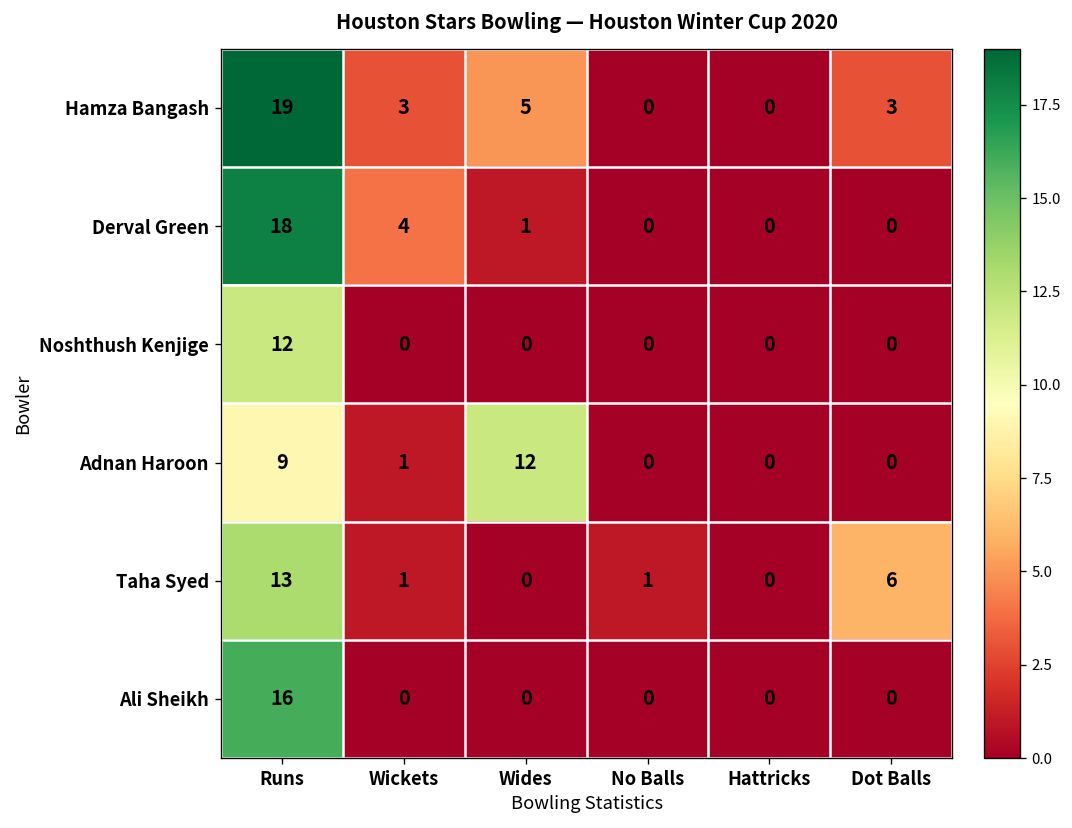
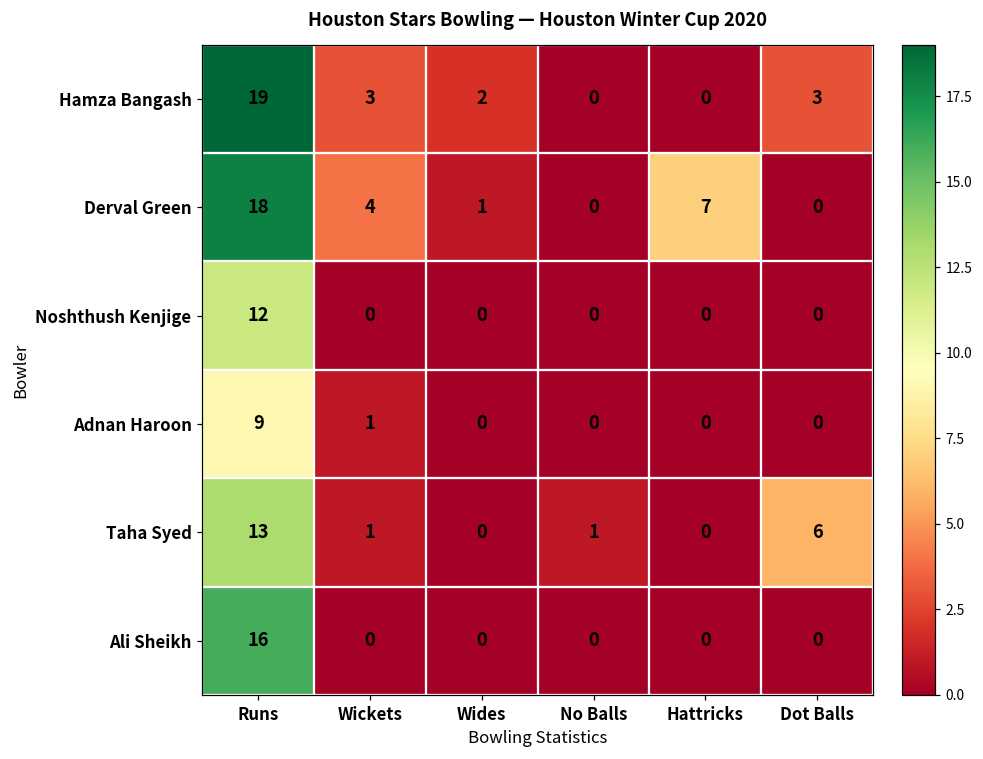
  {
    "Hamza Bangash": {
      "Runs": 19,
      "Wickets": 3,
-     "Wides": 5,
+     "Wides": 2,
      "No Balls": 0,
      "Hattricks": 0,
      "Dot Balls": 3
    },
    "Derval Green": {
      "Runs": 18,
      "Wickets": 4,
      "Wides": 1,
      "No Balls": 0,
-     "Hattricks": 0,
+     "Hattricks": 7,
      "Dot Balls": 0
    },
    "Noshthush Kenjige": {
      "Runs": 12,
      "Wickets": 0,
      "Wides": 0,
      "No Balls": 0,
      "Hattricks": 0,
      "Dot Balls": 0
    },
    "Adnan Haroon": {
      "Runs": 9,
      "Wickets": 1,
-     "Wides": 12,
+     "Wides": 0,
      "No Balls": 0,
      "Hattricks": 0,
      "Dot Balls": 0
    },
    "Taha Syed": {
      "Runs": 13,
      "Wickets": 1,
      "Wides": 0,
      "No Balls": 1,
      "Hattricks": 0,
      "Dot Balls": 6
    },
    "Ali Sheikh": {
      "Runs": 16,
      "Wickets": 0,
      "Wides": 0,
      "No Balls": 0,
      "Hattricks": 0,
      "Dot Balls": 0
    }
  }
